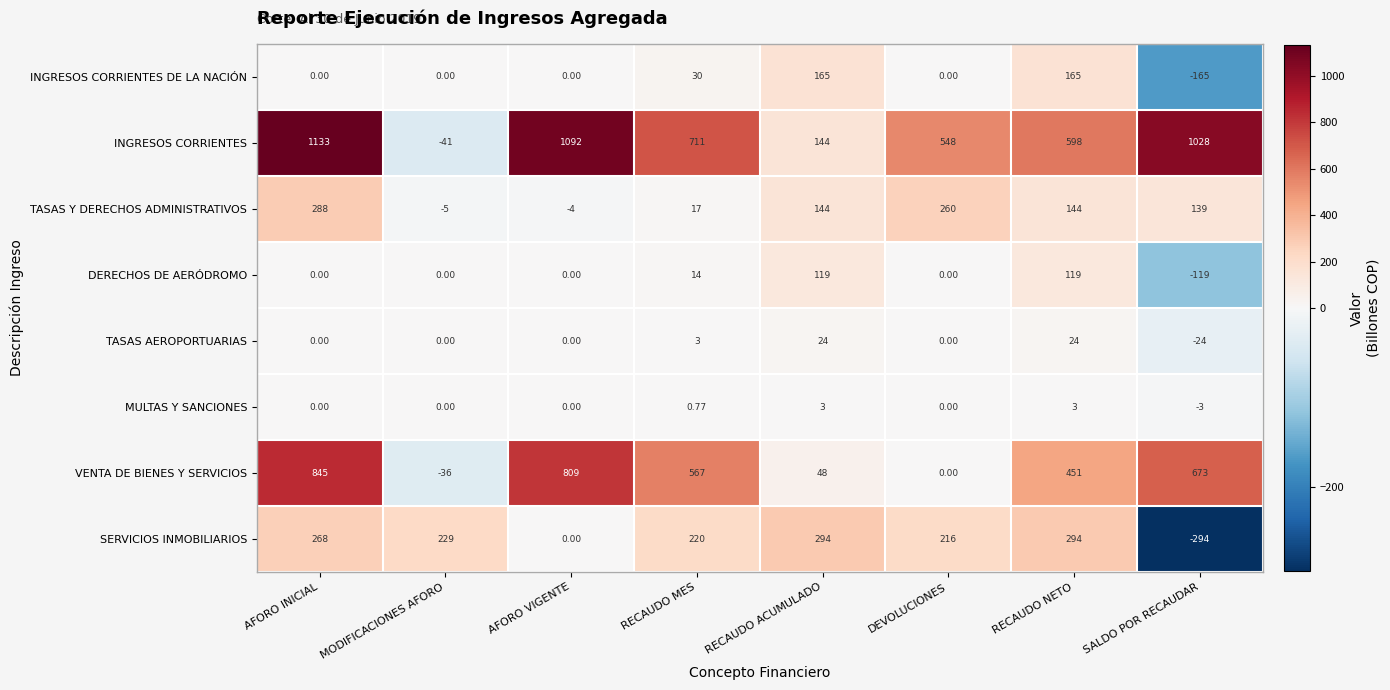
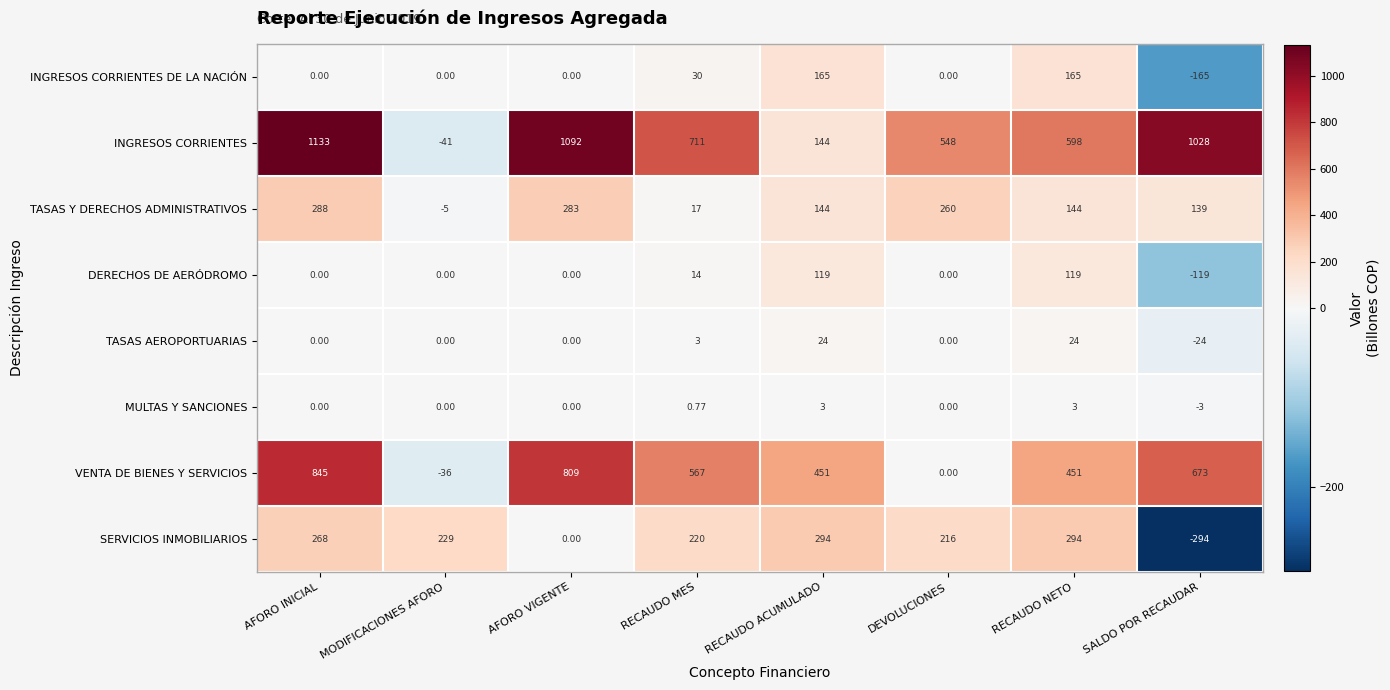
  {
    "INGRESOS CORRIENTES DE LA NACIÓN": {
      "AFORO INICIAL": 0.00,
      "MODIFICACIONES AFORO": 0.00,
      "AFORO VIGENTE": 0.00,
      "RECAUDO MES": 30,
      "RECAUDO ACUMULADO": 165,
      "DEVOLUCIONES": 0.00,
      "RECAUDO NETO": 165,
      "SALDO POR RECAUDAR": -165
    },
    "INGRESOS CORRIENTES": {
      "AFORO INICIAL": 1133,
      "MODIFICACIONES AFORO": -41,
      "AFORO VIGENTE": 1092,
      "RECAUDO MES": 711,
      "RECAUDO ACUMULADO": 144,
      "DEVOLUCIONES": 548,
      "RECAUDO NETO": 598,
      "SALDO POR RECAUDAR": 1028
    },
    "TASAS Y DERECHOS ADMINISTRATIVOS": {
      "AFORO INICIAL": 288,
      "MODIFICACIONES AFORO": -5,
-     "AFORO VIGENTE": -4,
+     "AFORO VIGENTE": 283,
      "RECAUDO MES": 17,
      "RECAUDO ACUMULADO": 144,
      "DEVOLUCIONES": 260,
      "RECAUDO NETO": 144,
      "SALDO POR RECAUDAR": 139
    },
    "DERECHOS DE AERÓDROMO": {
      "AFORO INICIAL": 0.00,
      "MODIFICACIONES AFORO": 0.00,
      "AFORO VIGENTE": 0.00,
      "RECAUDO MES": 14,
      "RECAUDO ACUMULADO": 119,
      "DEVOLUCIONES": 0.00,
      "RECAUDO NETO": 119,
      "SALDO POR RECAUDAR": -119
    },
    "TASAS AEROPORTUARIAS": {
      "AFORO INICIAL": 0.00,
      "MODIFICACIONES AFORO": 0.00,
      "AFORO VIGENTE": 0.00,
      "RECAUDO MES": 3,
      "RECAUDO ACUMULADO": 24,
      "DEVOLUCIONES": 0.00,
      "RECAUDO NETO": 24,
      "SALDO POR RECAUDAR": -24
    },
    "MULTAS Y SANCIONES": {
      "AFORO INICIAL": 0.00,
      "MODIFICACIONES AFORO": 0.00,
      "AFORO VIGENTE": 0.00,
      "RECAUDO MES": 0.77,
      "RECAUDO ACUMULADO": 3,
      "DEVOLUCIONES": 0.00,
      "RECAUDO NETO": 3,
      "SALDO POR RECAUDAR": -3
    },
    "VENTA DE BIENES Y SERVICIOS": {
      "AFORO INICIAL": 845,
      "MODIFICACIONES AFORO": -36,
      "AFORO VIGENTE": 809,
      "RECAUDO MES": 567,
-     "RECAUDO ACUMULADO": 48,
+     "RECAUDO ACUMULADO": 451,
      "DEVOLUCIONES": 0.00,
      "RECAUDO NETO": 451,
      "SALDO POR RECAUDAR": 673
    },
    "SERVICIOS INMOBILIARIOS": {
      "AFORO INICIAL": 268,
      "MODIFICACIONES AFORO": 229,
      "AFORO VIGENTE": 0.00,
      "RECAUDO MES": 220,
      "RECAUDO ACUMULADO": 294,
      "DEVOLUCIONES": 216,
      "RECAUDO NETO": 294,
      "SALDO POR RECAUDAR": -294
    }
  }
